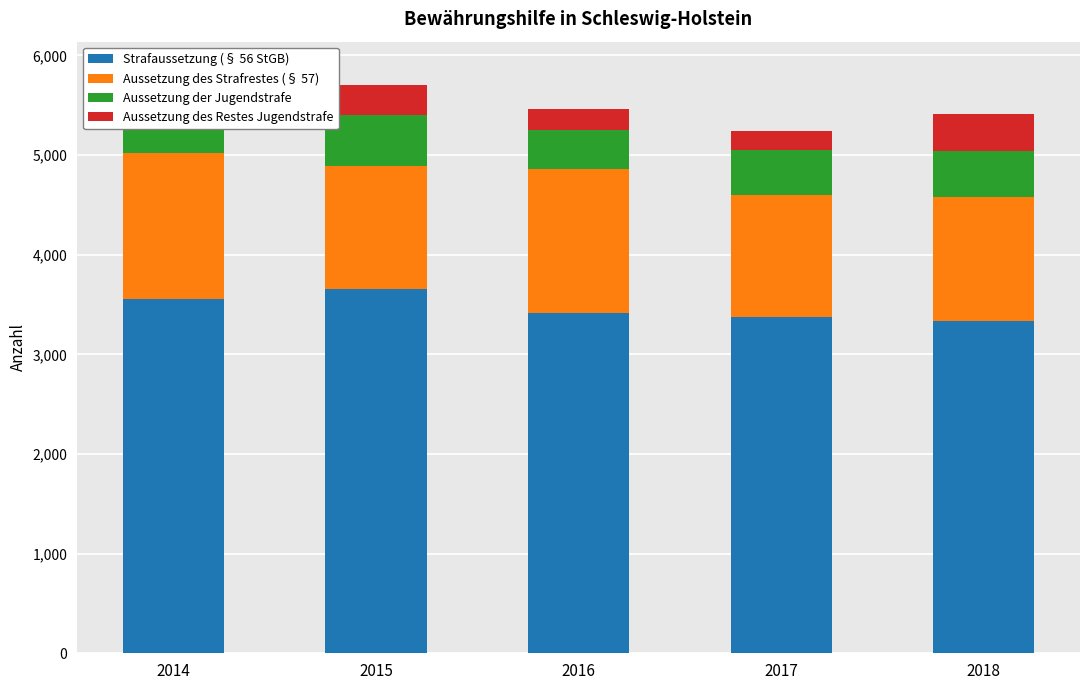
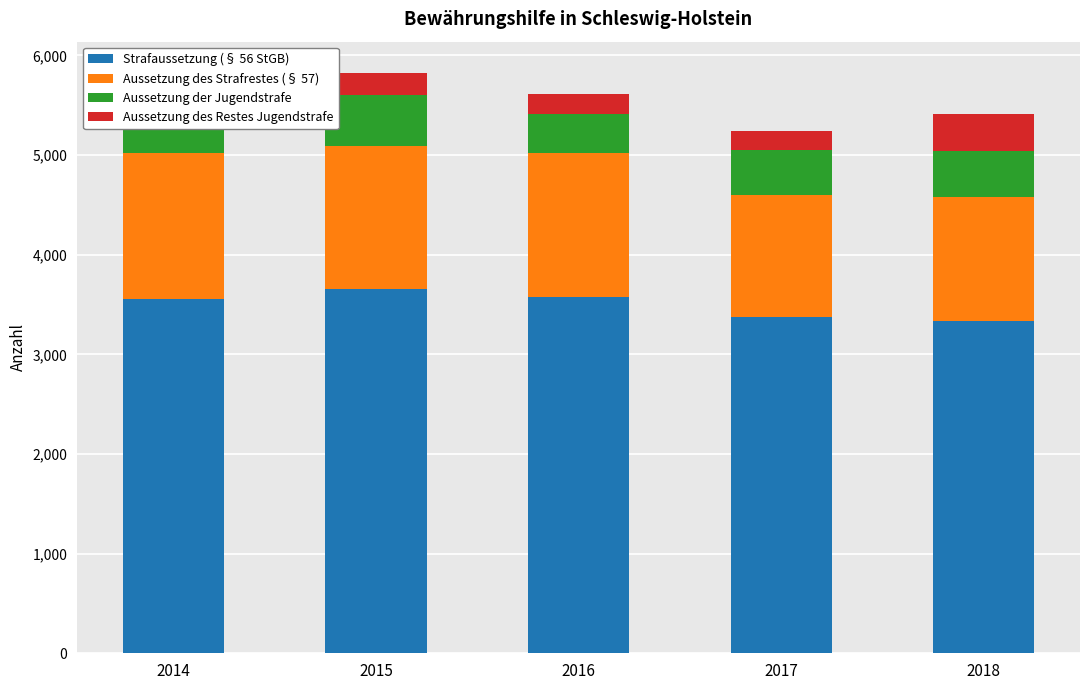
  {
    "Strafaussetzung (§ 56 StGB)": {
      "2014": "3,600",
      "2015": "3,700",
-     "2016": "3,400",
+     "2016": "3,600",
      "2017": "3,400",
      "2018": "3,300"
    },
    "Aussetzung des Strafrestes (§ 57)": {
      "2014": "1,500",
-     "2015": "1,200",
+     "2015": "1,400",
      "2016": "1,400",
      "2017": "1,200",
      "2018": "1,300"
    },
    "Aussetzung der Jugendstrafe": {
      "2015": "500",
      "2016": "400",
      "2017": "400",
      "2018": "500"
    },
    "Aussetzung des Restes Jugendstrafe": {
-     "2015": "300",
+     "2015": "200",
      "2016": "200",
      "2017": "200",
      "2018": "400"
    }
  }
